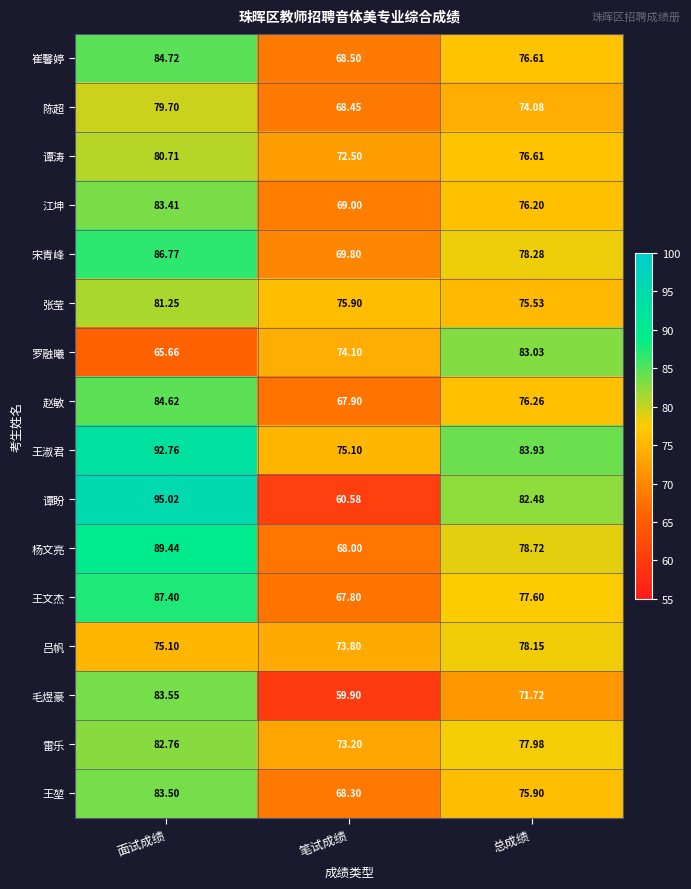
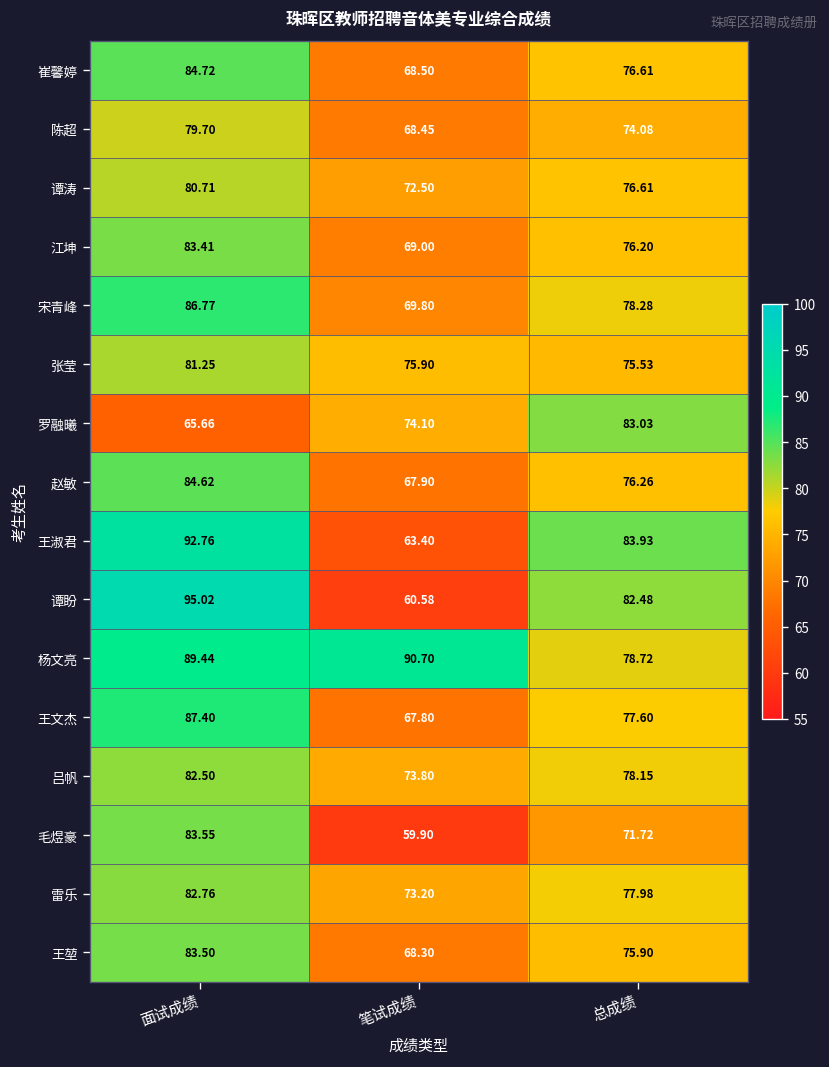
  {
    "崔馨婷": {
      "面试成绩": 84.72,
      "笔试成绩": 68.50,
      "总成绩": 76.61
    },
    "陈超": {
      "面试成绩": 79.70,
      "笔试成绩": 68.45,
      "总成绩": 74.08
    },
    "谭涛": {
      "面试成绩": 80.71,
      "笔试成绩": 72.50,
      "总成绩": 76.61
    },
    "江坤": {
      "面试成绩": 83.41,
      "笔试成绩": 69.00,
      "总成绩": 76.20
    },
    "宋青峰": {
      "面试成绩": 86.77,
      "笔试成绩": 69.80,
      "总成绩": 78.28
    },
    "张莹": {
      "面试成绩": 81.25,
      "笔试成绩": 75.90,
      "总成绩": 75.53
    },
    "罗融曦": {
      "面试成绩": 65.66,
      "笔试成绩": 74.10,
      "总成绩": 83.03
    },
    "赵敏": {
      "面试成绩": 84.62,
      "笔试成绩": 67.90,
      "总成绩": 76.26
    },
    "王淑君": {
      "面试成绩": 92.76,
-     "笔试成绩": 75.10,
+     "笔试成绩": 63.40,
      "总成绩": 83.93
    },
    "谭盼": {
      "面试成绩": 95.02,
      "笔试成绩": 60.58,
      "总成绩": 82.48
    },
    "杨文亮": {
      "面试成绩": 89.44,
-     "笔试成绩": 68.00,
+     "笔试成绩": 90.70,
      "总成绩": 78.72
    },
    "王文杰": {
      "面试成绩": 87.40,
      "笔试成绩": 67.80,
      "总成绩": 77.60
    },
    "吕帆": {
-     "面试成绩": 75.10,
+     "面试成绩": 82.50,
      "笔试成绩": 73.80,
      "总成绩": 78.15
    },
    "毛煜豪": {
      "面试成绩": 83.55,
      "笔试成绩": 59.90,
      "总成绩": 71.72
    },
    "雷乐": {
      "面试成绩": 82.76,
      "笔试成绩": 73.20,
      "总成绩": 77.98
    },
    "王堃": {
      "面试成绩": 83.50,
      "笔试成绩": 68.30,
      "总成绩": 75.90
    }
  }
